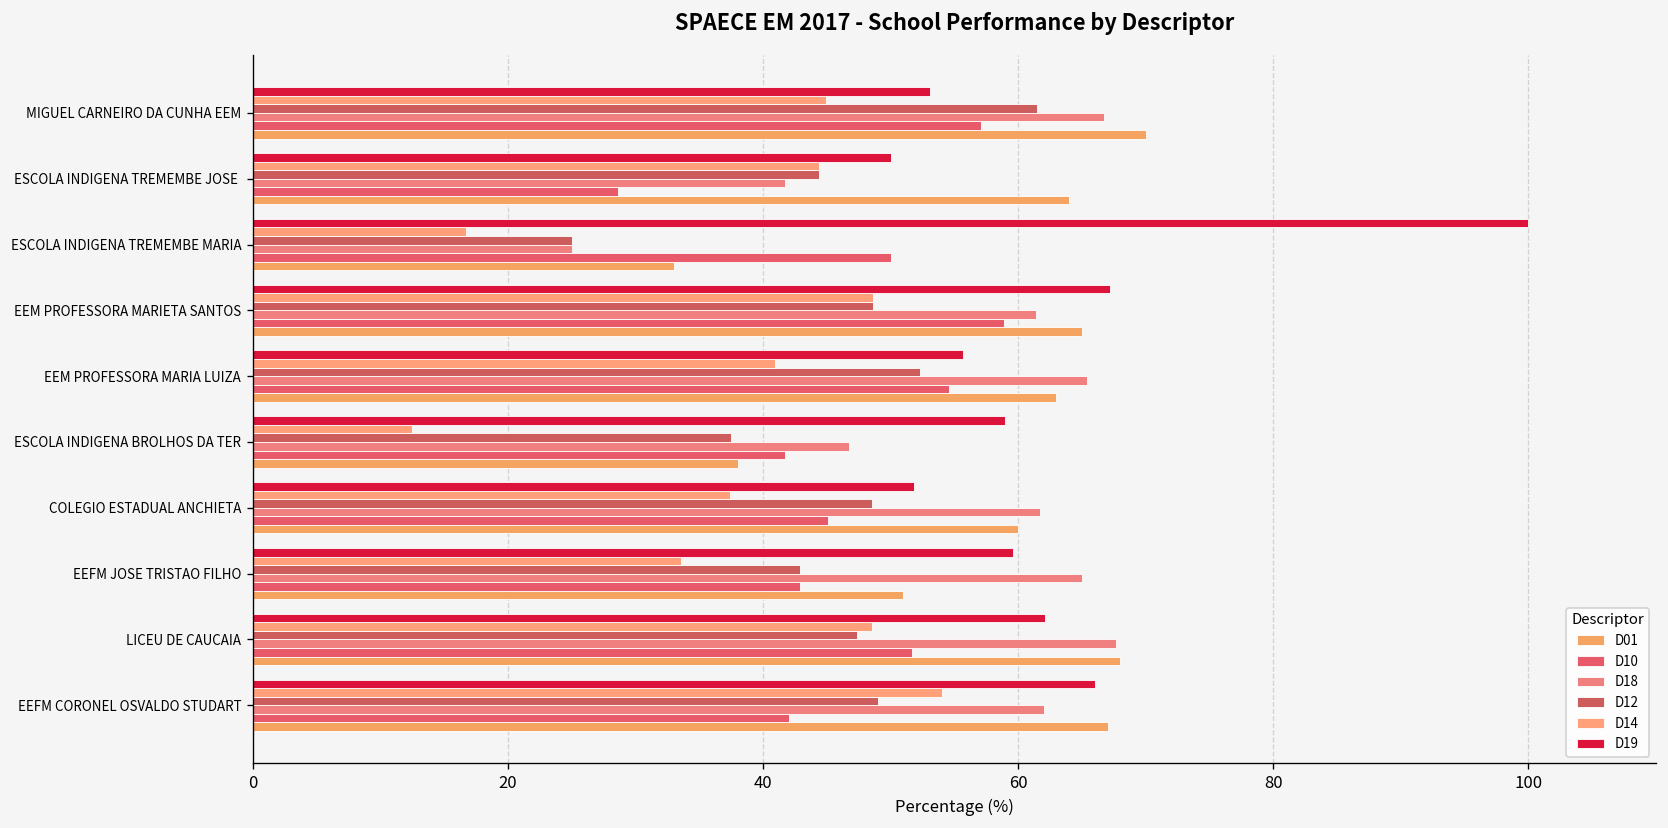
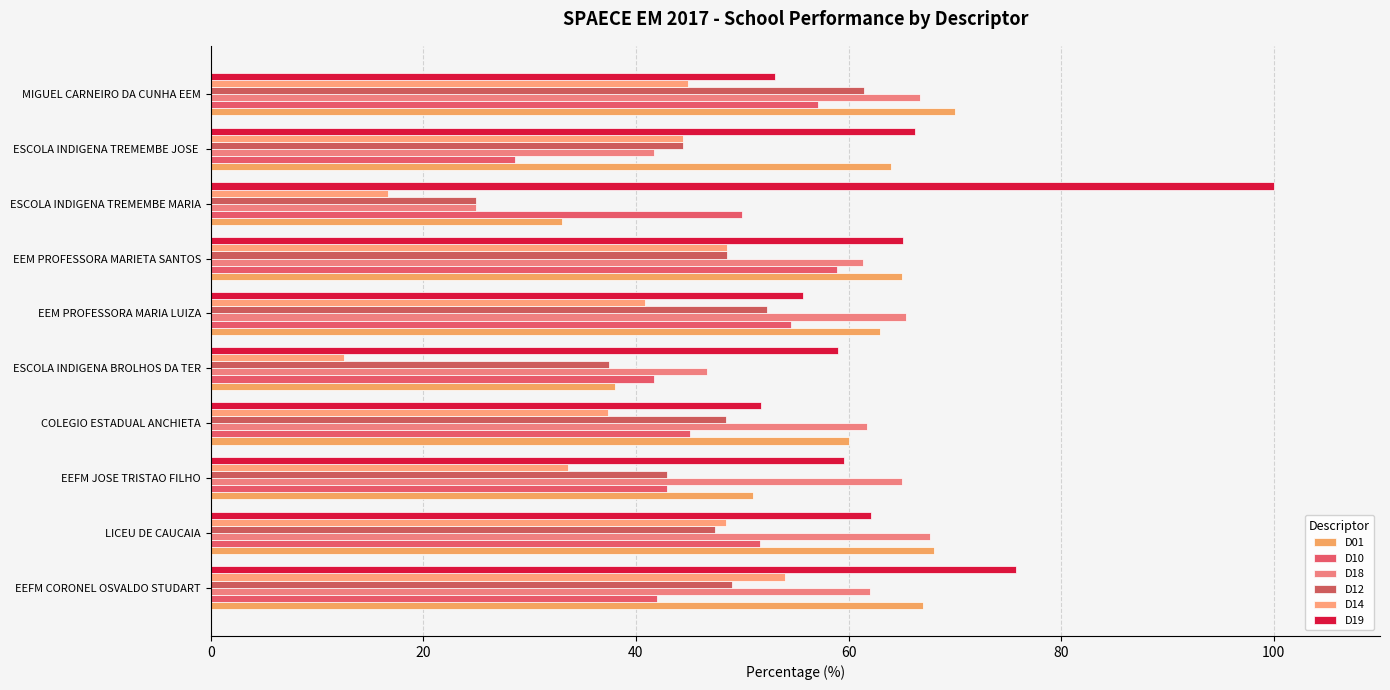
  {
    "D19": {
      "MIGUEL CARNEIRO DA CUNHA EEM": 53.1,
-     "ESCOLA INDIGENA TREMEMBE JOSE": 50.0,
+     "ESCOLA INDIGENA TREMEMBE JOSE": 66.3,
      "ESCOLA INDIGENA TREMEMBE MARIA": 100.0,
-     "EEM PROFESSORA MARIETA SANTOS": 67.2,
+     "EEM PROFESSORA MARIETA SANTOS": 65.1,
      "EEM PROFESSORA MARIA LUIZA": 55.7,
      "ESCOLA INDIGENA BROLHOS DA TER": 59.0,
      "COLEGIO ESTADUAL ANCHIETA": 51.8,
      "EEFM JOSE TRISTAO FILHO": 59.6,
      "LICEU DE CAUCAIA": 62.1,
-     "EEFM CORONEL OSVALDO STUDART": 66.0
+     "EEFM CORONEL OSVALDO STUDART": 75.8
    }
  }
